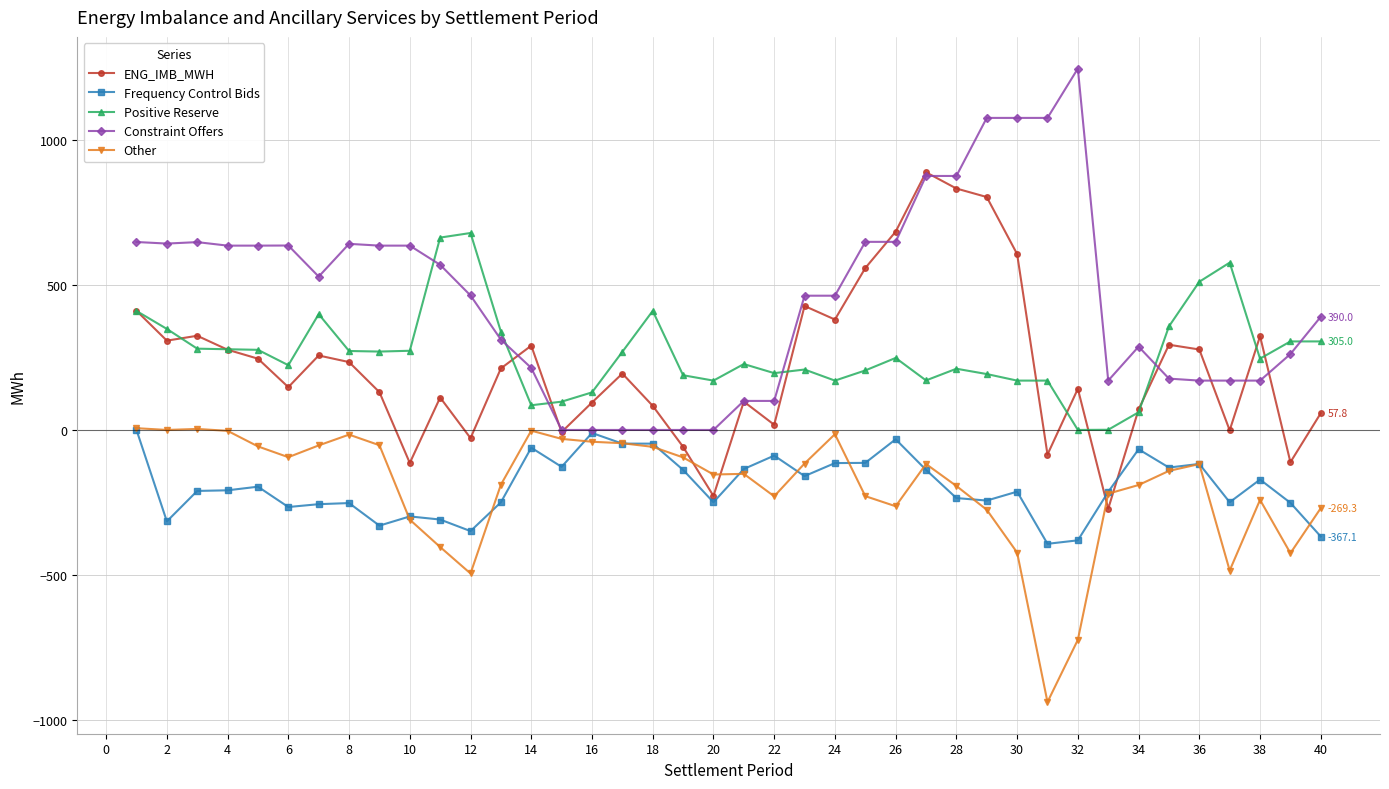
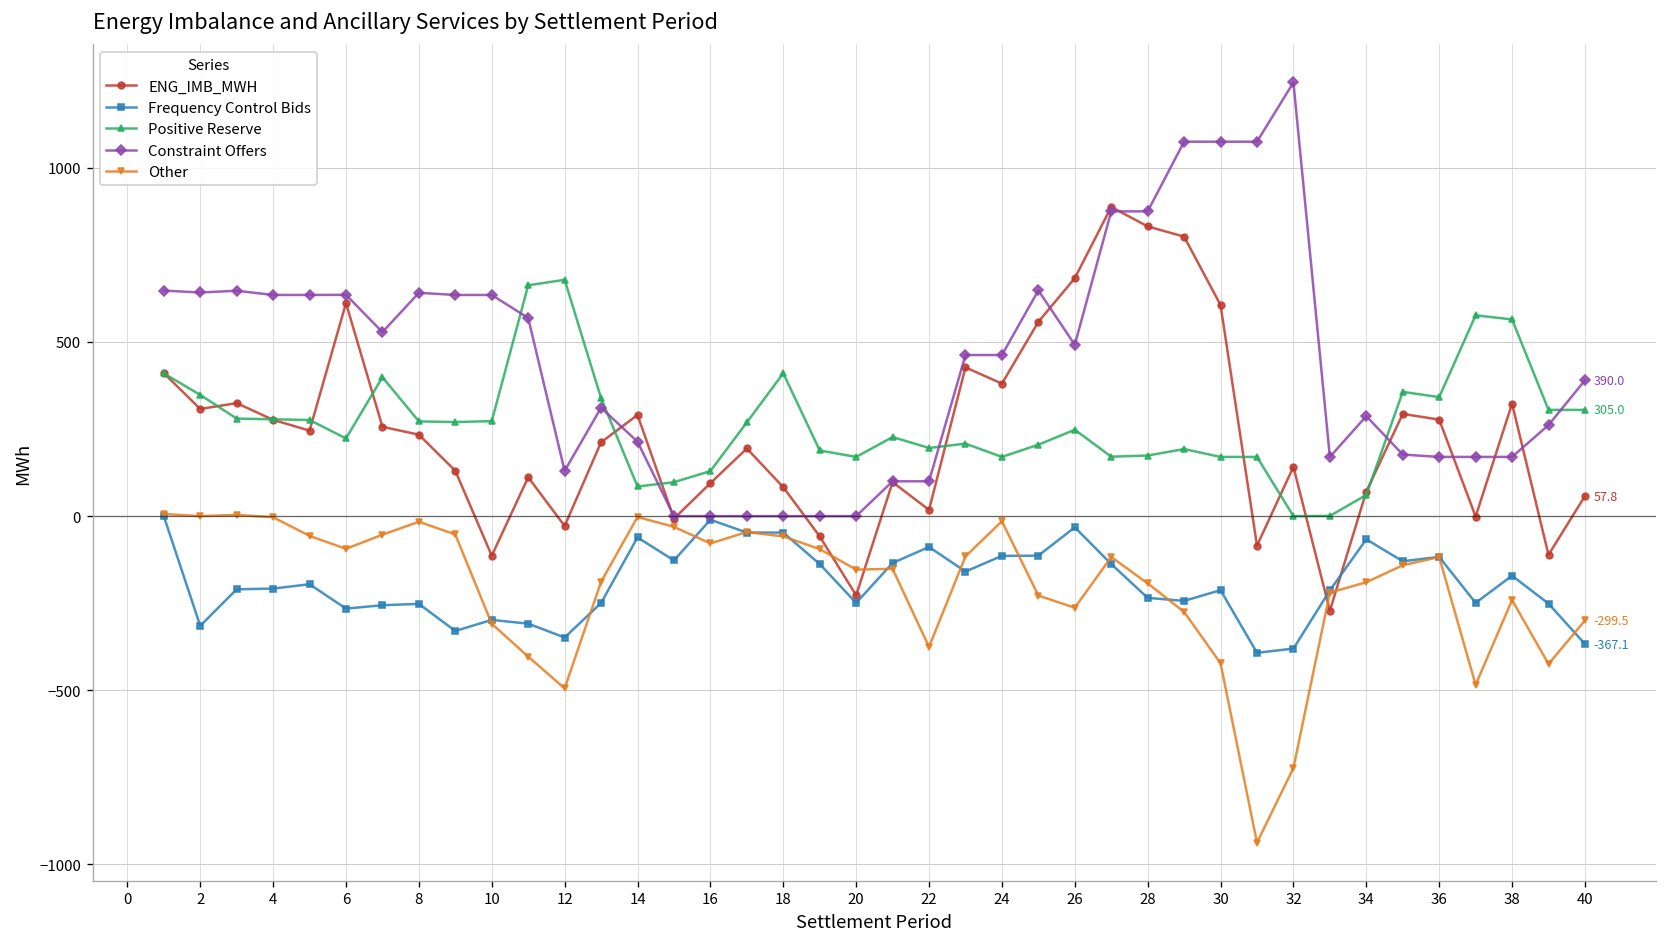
  {
    "ENG_IMB_MWH": {
      "2": 310,
-     "6": 150,
+     "6": 610,
      "8": 230,
      "10": -110,
      "12": -30,
      "14": 290,
      "16": 90,
      "18": 80,
      "20": -230,
      "22": 20,
      "24": 380,
      "26": 680,
      "28": 830,
      "30": 610,
      "32": 140,
      "34": 70,
      "36": 280,
      "38": 320
    },
    "Frequency Control Bids": {
      "40": -367.1
    },
    "Positive Reserve": {
      "2": 350,
      "6": 220,
      "8": 270,
      "10": 270,
      "12": 680,
      "14": 90,
      "16": 130,
      "18": 410,
      "20": 170,
      "22": 200,
      "24": 170,
      "26": 250,
-     "28": 210,
+     "28": 170,
      "30": 170,
      "32": 0,
      "34": 60,
-     "36": 510,
-     "38": 250
+     "36": 340,
+     "38": 560
    },
    "Constraint Offers": {
      "2": 640,
      "4": 640,
      "6": 640,
      "8": 640,
      "10": 630,
-     "12": 460,
+     "12": 130,
      "14": 210,
      "16": 0,
      "18": 0,
      "20": 0,
      "22": 100,
      "24": 460,
-     "26": 650,
+     "26": 490,
      "28": 880,
      "30": 1080,
      "32": 1250,
      "34": 290,
      "36": 170,
      "38": 170
    },
    "Other": {
-     "16": -40,
-     "22": -230,
-     "40": -269.3
+     "16": -80,
+     "22": -380,
+     "40": -299.5
    }
  }
